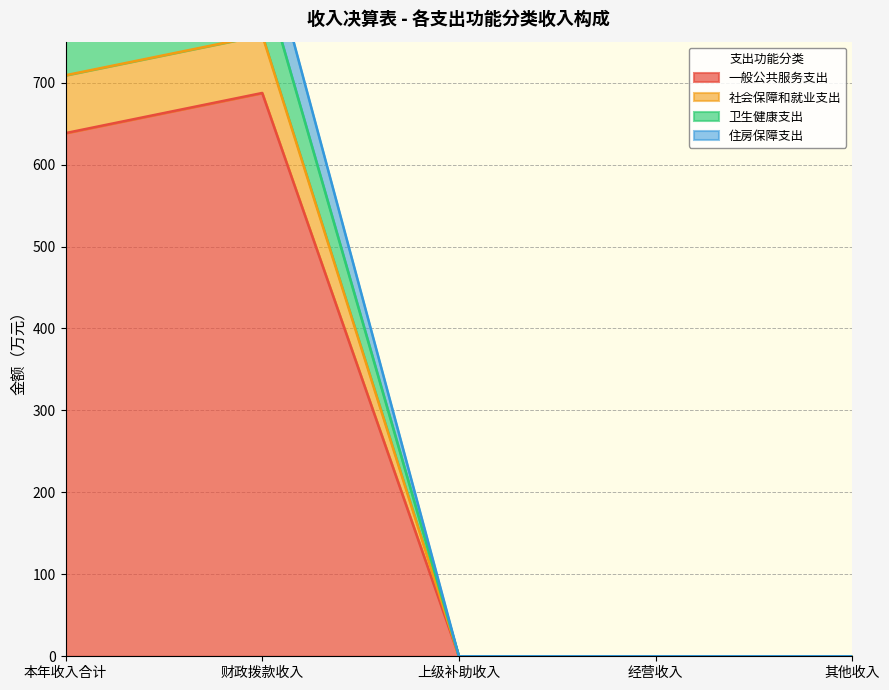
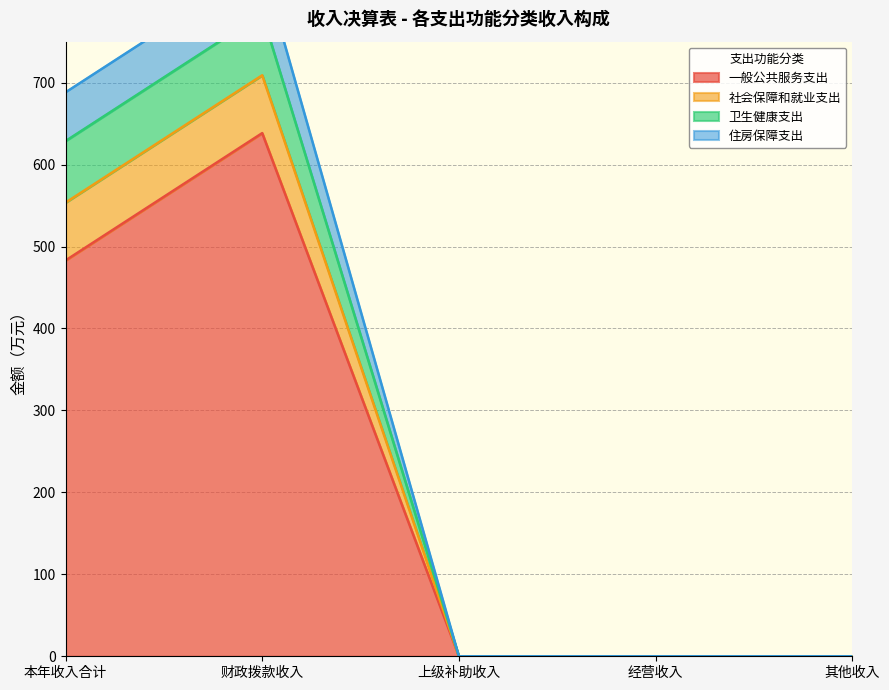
  {
    "一般公共服务支出": {
-     "本年收入合计": 640,
-     "财政拨款收入": 690
+     "本年收入合计": 480,
+     "财政拨款收入": 640
    },
    "社会保障和就业支出": {
      "本年收入合计": 70
    }
  }
